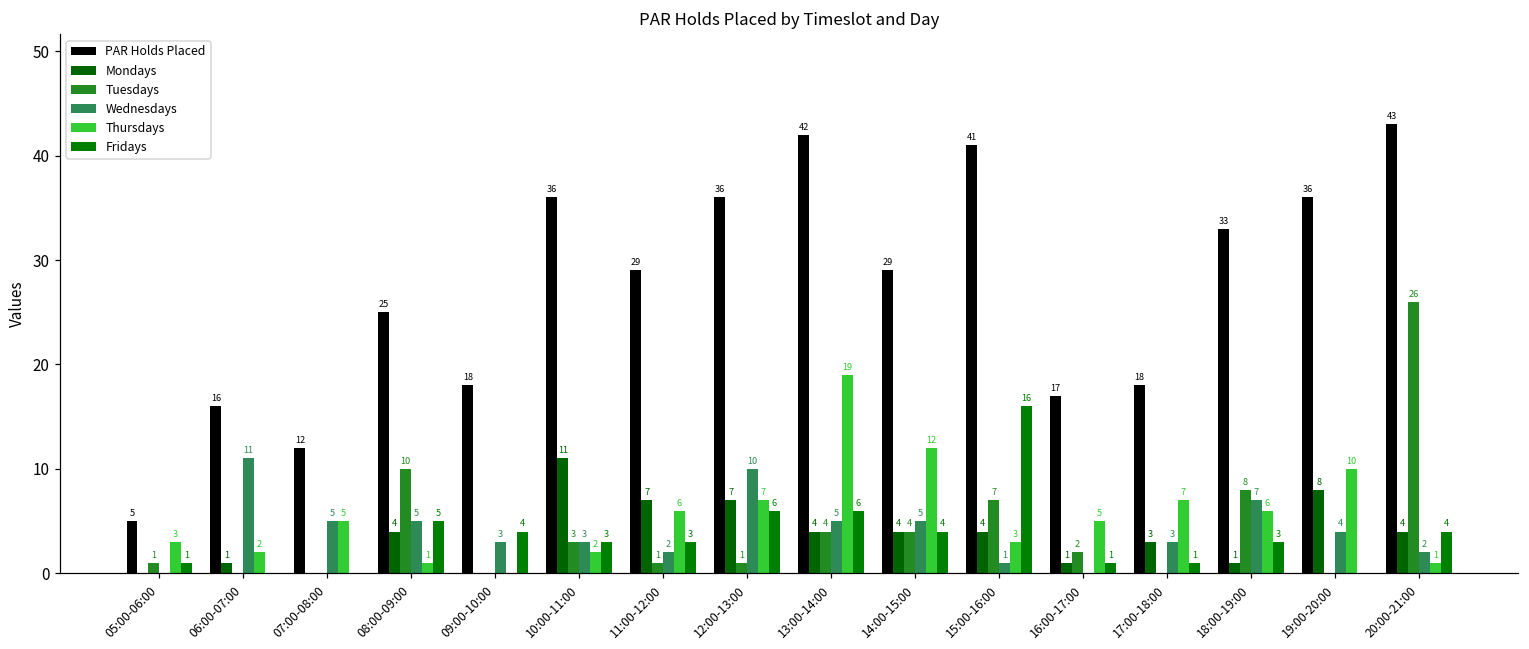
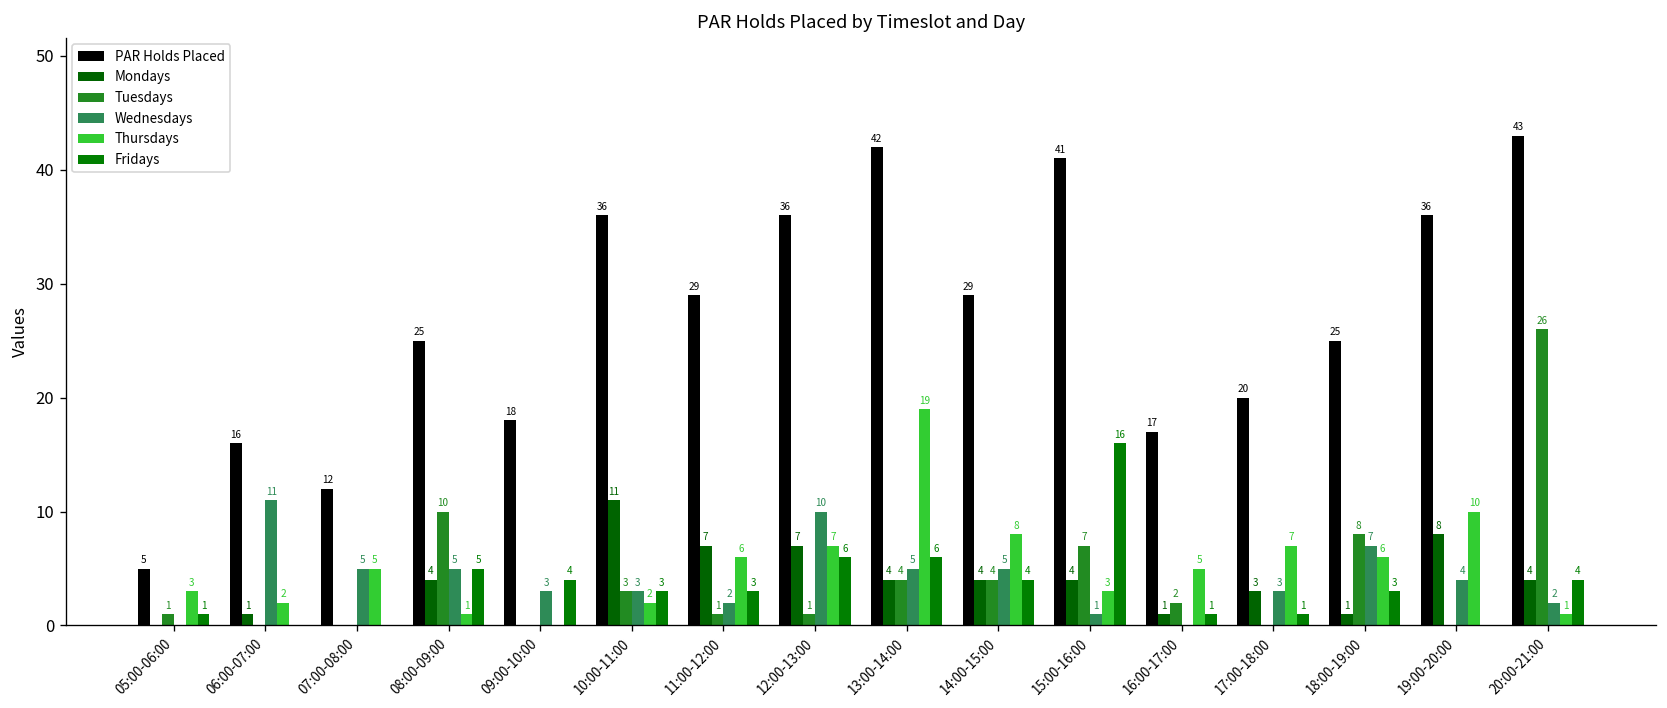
  {
    "PAR Holds Placed": {
      "05:00-06:00": 5,
      "06:00-07:00": 16,
      "07:00-08:00": 12,
      "08:00-09:00": 25,
      "09:00-10:00": 18,
      "10:00-11:00": 36,
      "11:00-12:00": 29,
      "12:00-13:00": 36,
      "13:00-14:00": 42,
      "14:00-15:00": 29,
      "15:00-16:00": 41,
      "16:00-17:00": 17,
-     "17:00-18:00": 18,
-     "18:00-19:00": 33,
+     "17:00-18:00": 20,
+     "18:00-19:00": 25,
      "19:00-20:00": 36,
      "20:00-21:00": 43
    },
    "Thursdays": {
      "05:00-06:00": 3,
      "06:00-07:00": 2,
      "07:00-08:00": 5,
      "08:00-09:00": 1,
      "10:00-11:00": 2,
      "11:00-12:00": 6,
      "12:00-13:00": 7,
      "13:00-14:00": 19,
-     "14:00-15:00": 12,
+     "14:00-15:00": 8,
      "15:00-16:00": 3,
      "16:00-17:00": 5,
      "17:00-18:00": 7,
      "18:00-19:00": 6,
      "19:00-20:00": 10,
      "20:00-21:00": 1
    }
  }
